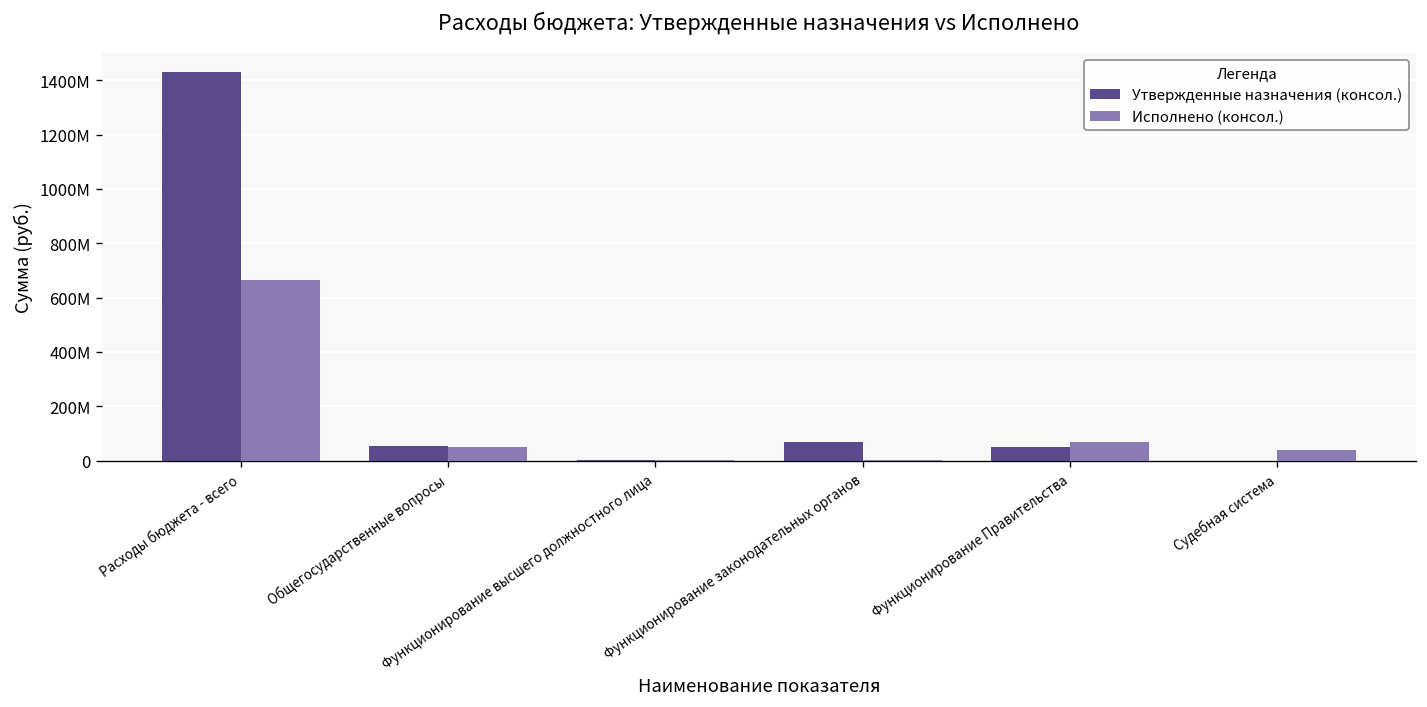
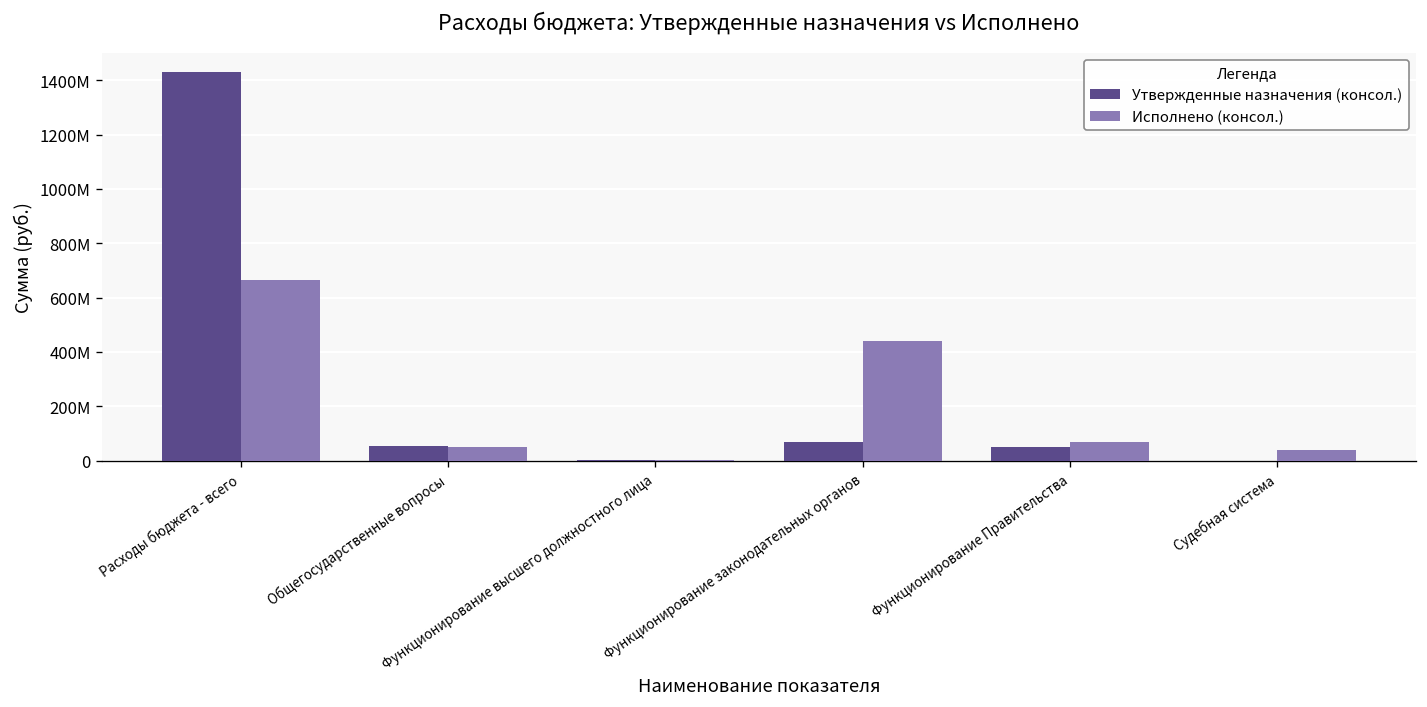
  {
    "Утвержденные назначения (консол.)": {
      "Расходы бюджета - всего": 1430000000,
      "Общегосударственные вопросы": 50000000,
      "Функционирование законодательных органов": 70000000,
      "Функционирование Правительства": 50000000
    },
    "Исполнено (консол.)": {
      "Расходы бюджета - всего": 670000000,
      "Общегосударственные вопросы": 50000000,
-     "Функционирование законодательных органов": 0,
+     "Функционирование законодательных органов": 440000000,
      "Функционирование Правительства": 70000000,
      "Судебная система": 40000000
    }
  }
